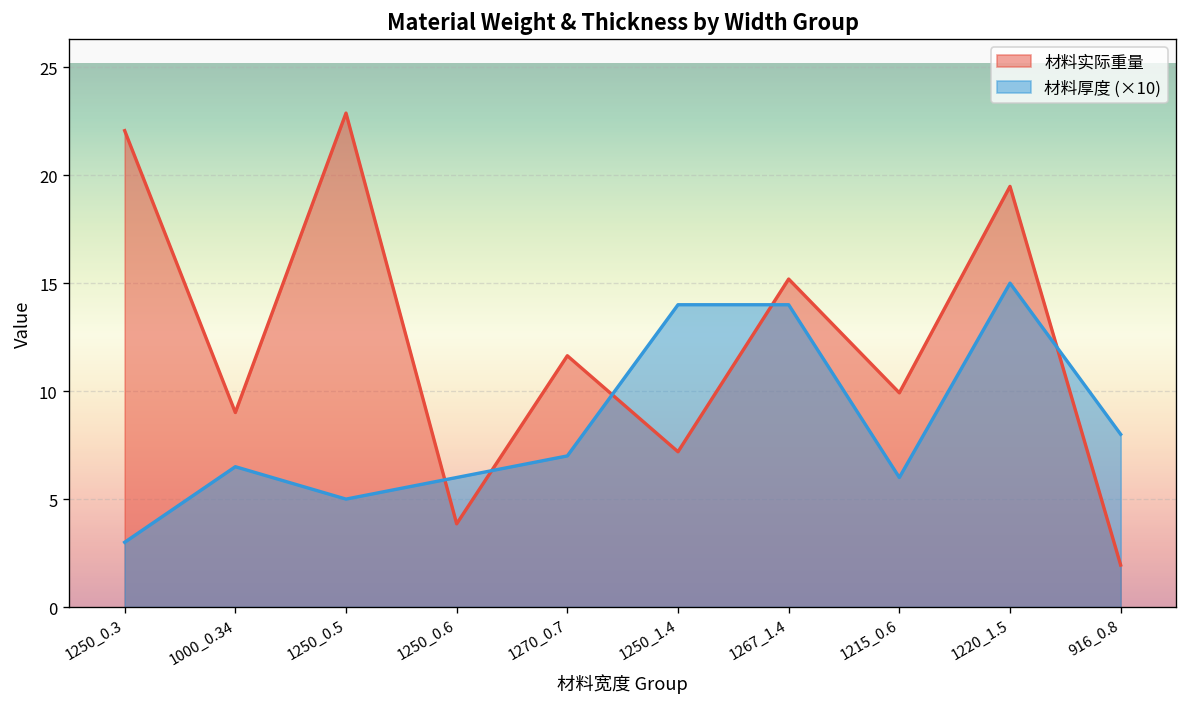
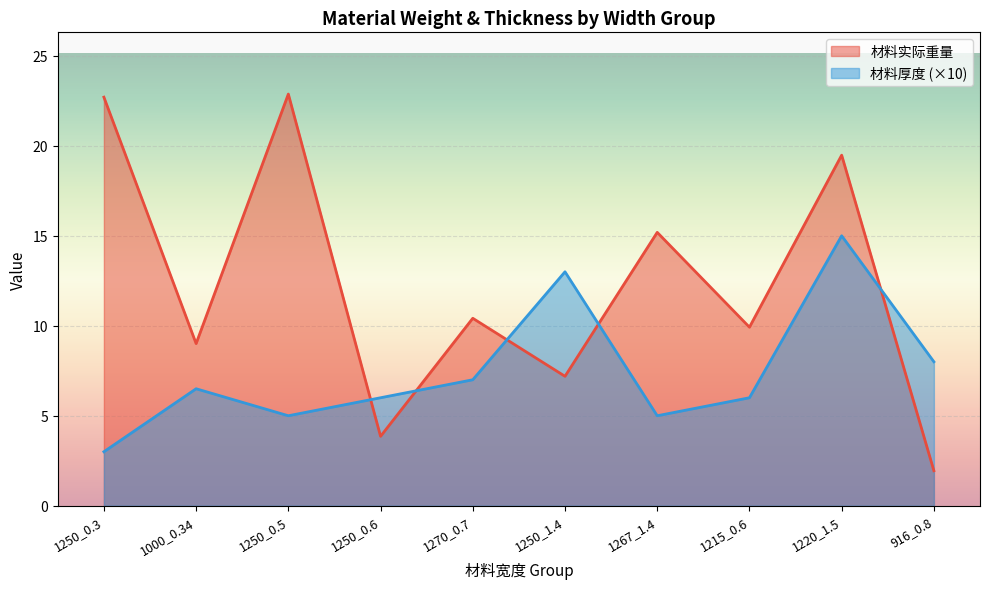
  {
    "材料实际重量": {
-     "1250_0.3": 22.1,
+     "1250_0.3": 22.7,
      "1000_0.34": 9.0,
      "1250_0.5": 22.9,
      "1250_0.6": 3.9,
-     "1270_0.7": 11.6,
+     "1270_0.7": 10.4,
      "1250_1.4": 7.2,
      "1267_1.4": 15.2,
      "1215_0.6": 9.9,
      "1220_1.5": 19.5,
      "916_0.8": 1.9
    },
    "材料厚度 (×10)": {
      "1250_0.3": 3.0,
      "1000_0.34": 6.5,
      "1250_0.5": 5.0,
      "1250_0.6": 6.0,
      "1270_0.7": 7.0,
-     "1250_1.4": 14.0,
-     "1267_1.4": 14.0,
+     "1250_1.4": 13.0,
+     "1267_1.4": 5.0,
      "1215_0.6": 6.0,
      "1220_1.5": 15.0,
      "916_0.8": 8.0
    }
  }
